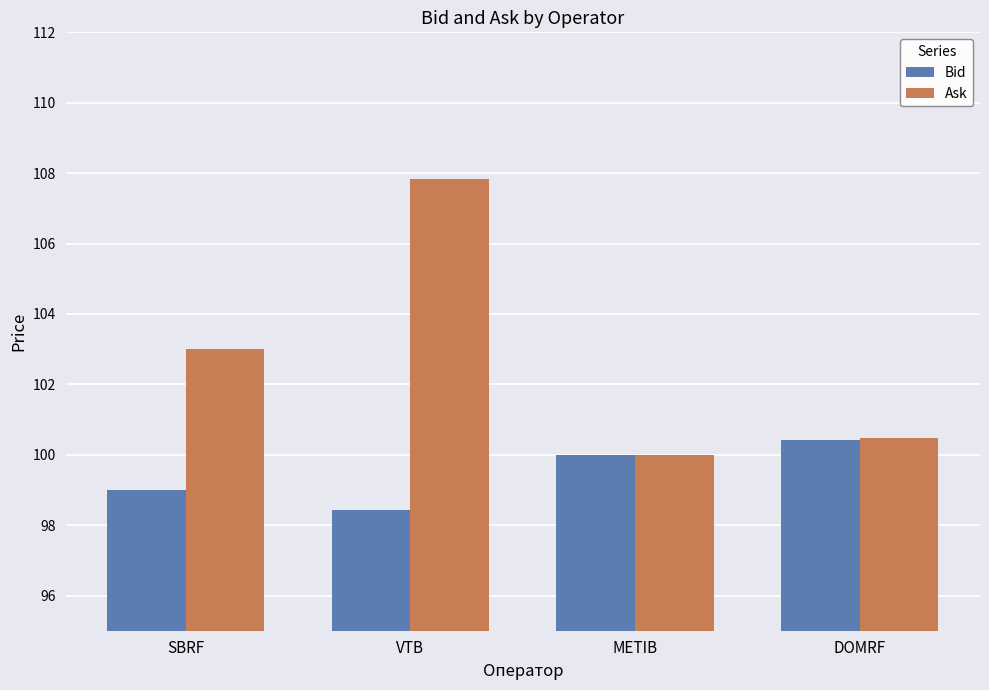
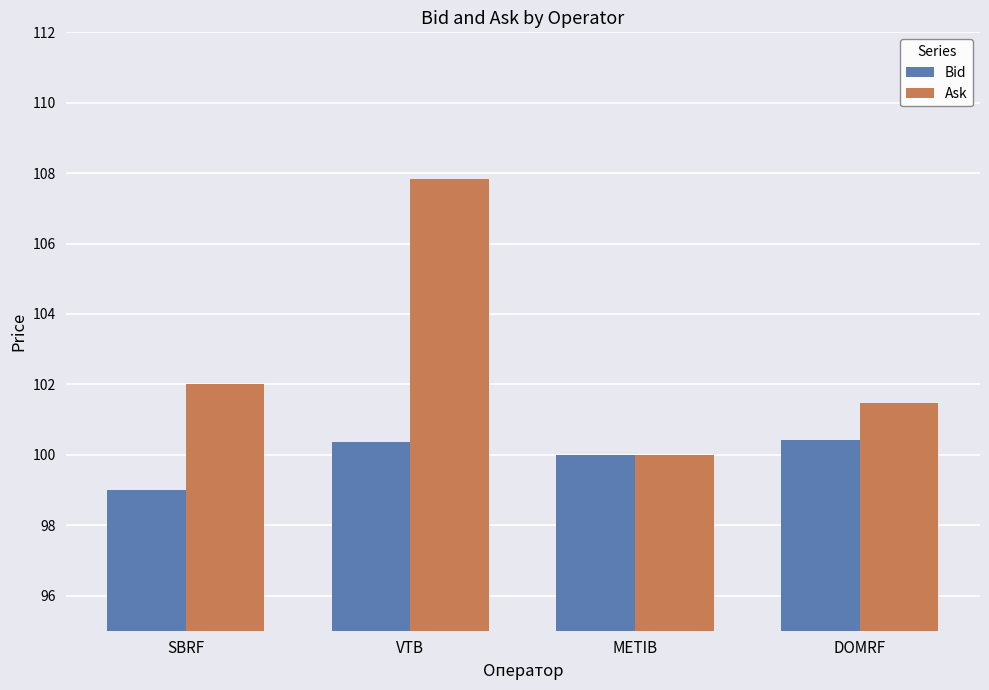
  {
    "Bid": {
      "SBRF": 99.0,
-     "VTB": 98.4,
+     "VTB": 100.4,
      "METIB": 100.0,
      "DOMRF": 100.4
    },
    "Ask": {
-     "SBRF": 103,
+     "SBRF": 102,
      "VTB": 107.8,
      "METIB": 100.0,
-     "DOMRF": 100.5
+     "DOMRF": 101.5
    }
  }
